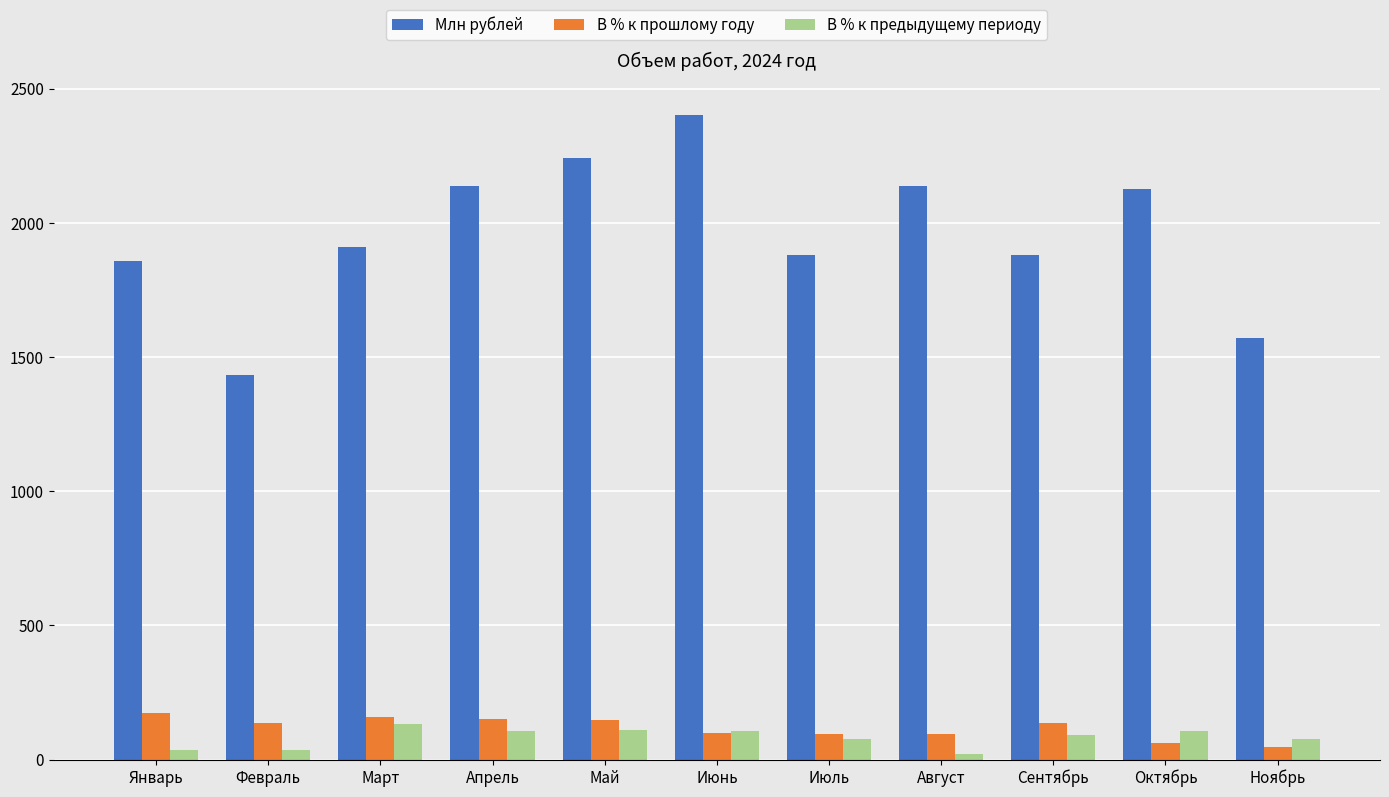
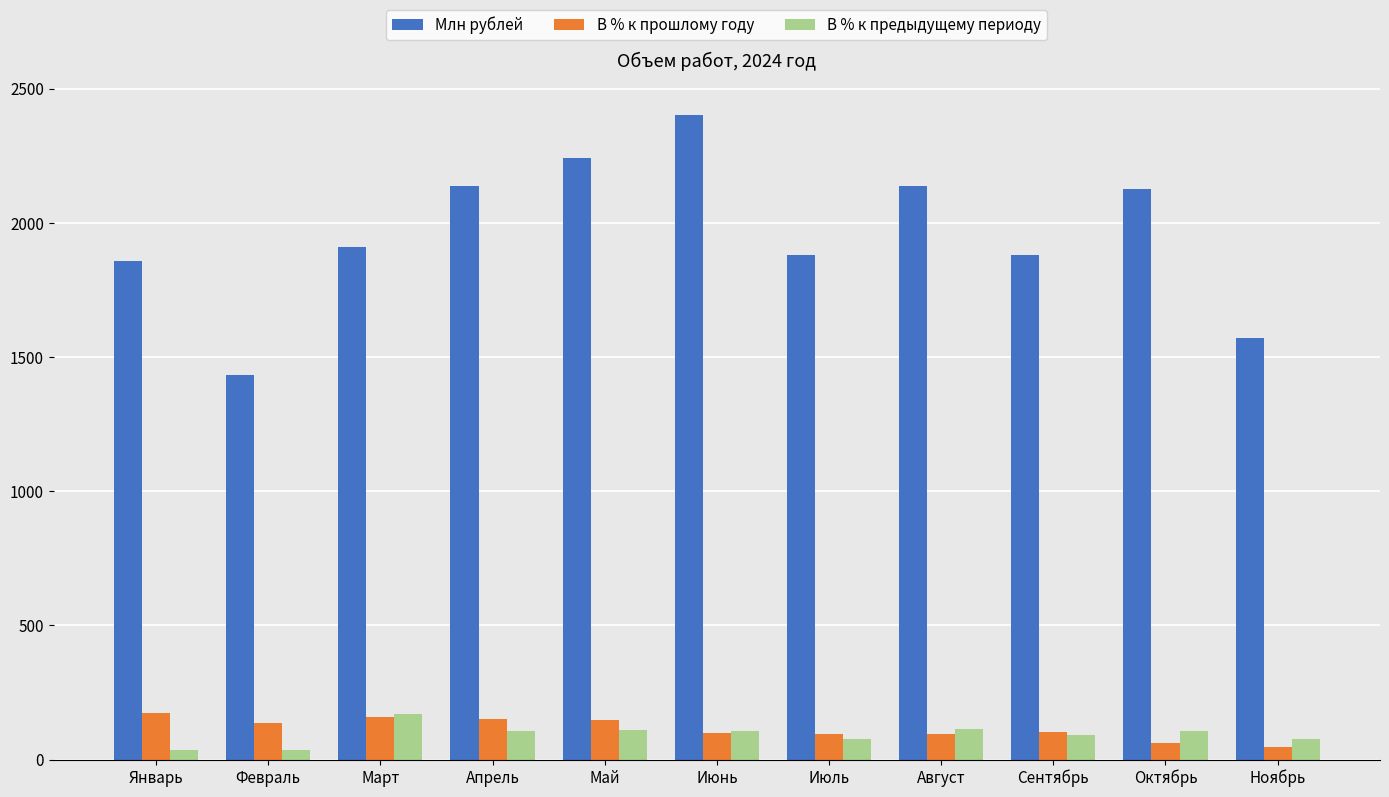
  {
    "Млн рублей": {
      "Январь": 1860,
      "Февраль": 1430,
      "Март": 1910,
      "Апрель": 2140,
      "Май": 2240,
      "Июнь": 2400,
      "Июль": 1880,
      "Август": 2140,
      "Сентябрь": 1880,
      "Октябрь": 2130,
      "Ноябрь": 1570
    },
    "В % к прошлому году": {
      "Январь": 170,
      "Февраль": 140,
      "Март": 160,
      "Апрель": 150,
      "Май": 150,
      "Июнь": 100,
      "Июль": 100,
      "Август": 100,
-     "Сентябрь": 140,
+     "Сентябрь": 100,
      "Октябрь": 60,
      "Ноябрь": 50
    },
    "В % к предыдущему периоду": {
      "Январь": 30,
      "Февраль": 40,
-     "Март": 130,
+     "Март": 170,
      "Апрель": 110,
      "Май": 110,
      "Июнь": 110,
      "Июль": 80,
-     "Август": 20,
+     "Август": 110,
      "Сентябрь": 90,
      "Октябрь": 110,
      "Ноябрь": 80
    }
  }
